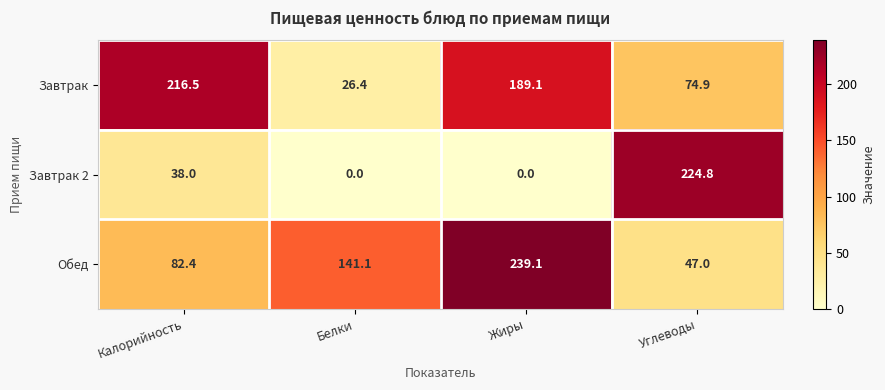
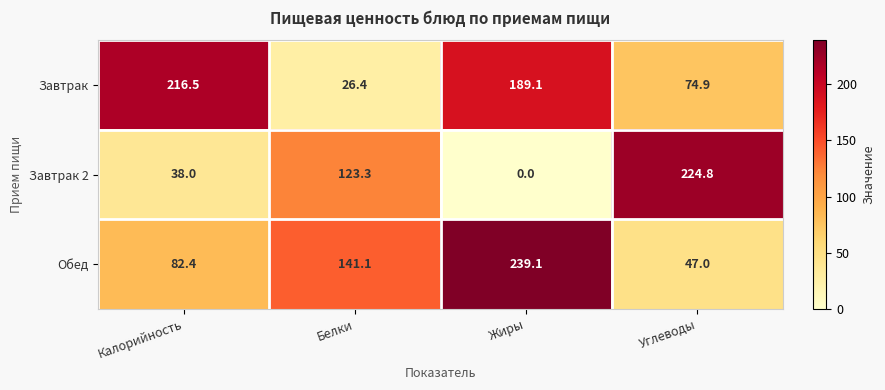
  {
    "Завтрак": {
      "Калорийность": 216.5,
      "Белки": 26.4,
      "Жиры": 189.1,
      "Углеводы": 74.9
    },
    "Завтрак 2": {
      "Калорийность": 38.0,
-     "Белки": 0.0,
+     "Белки": 123.3,
      "Жиры": 0.0,
      "Углеводы": 224.8
    },
    "Обед": {
      "Калорийность": 82.4,
      "Белки": 141.1,
      "Жиры": 239.1,
      "Углеводы": 47.0
    }
  }
